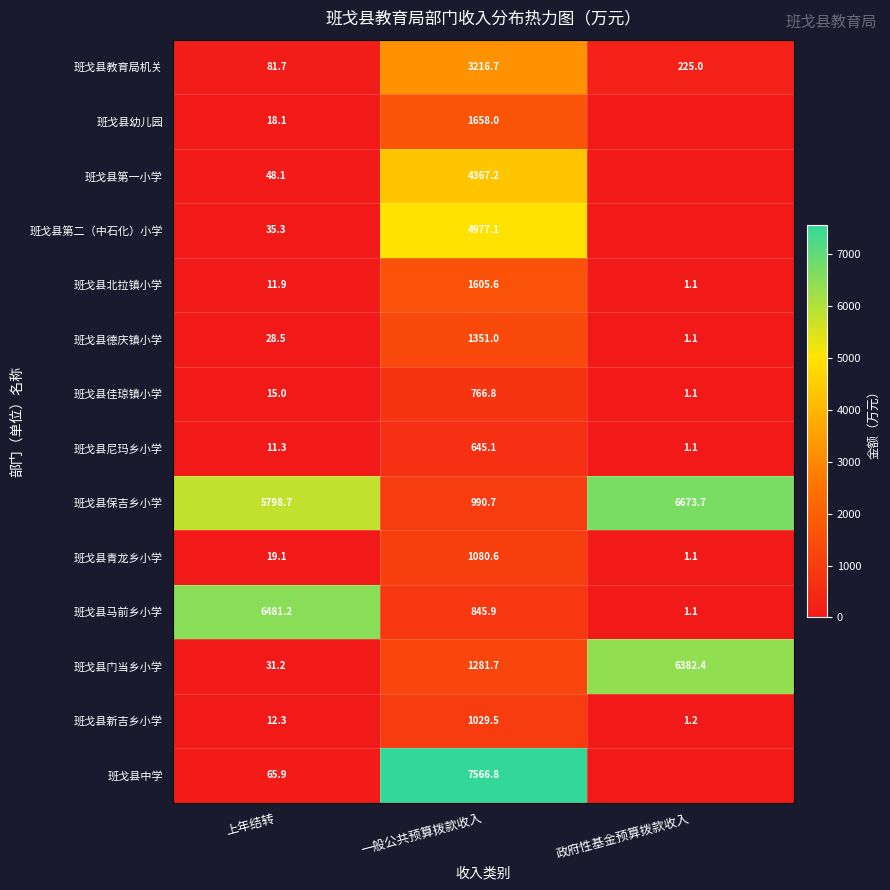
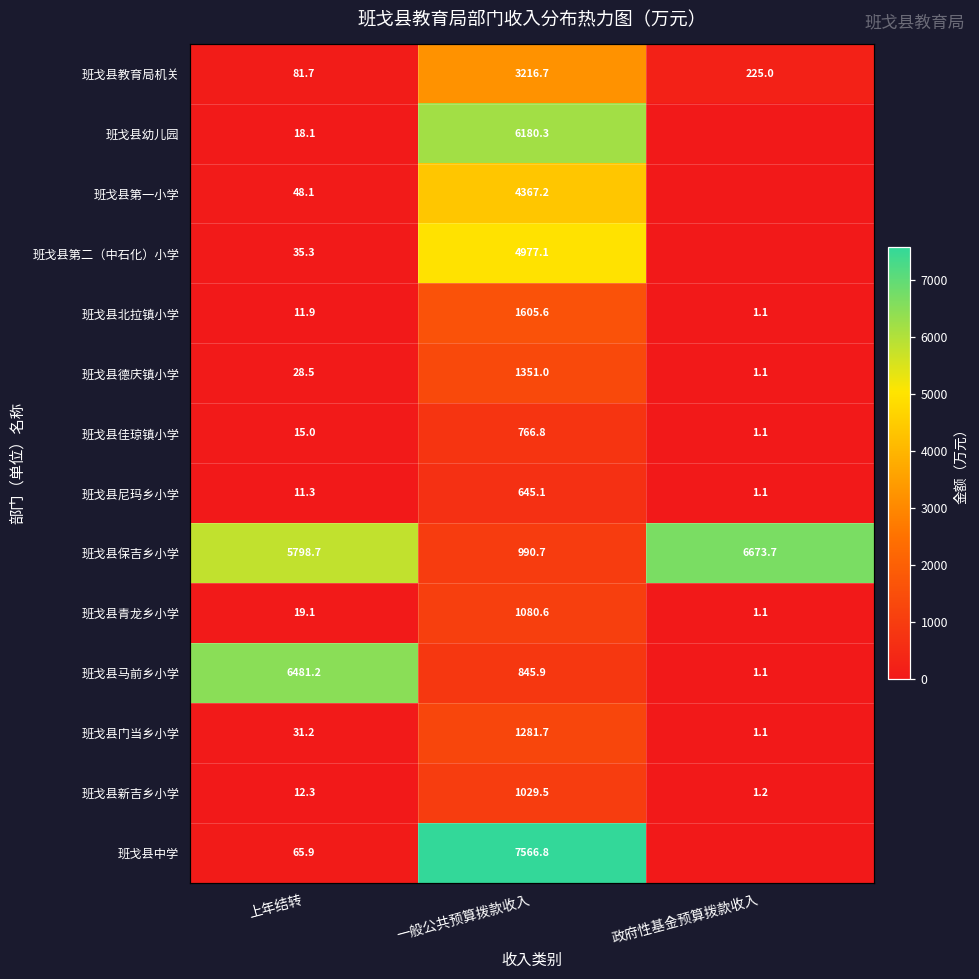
  {
    "班戈县教育局机关": {
      "上年结转": 81.7,
      "一般公共预算拨款收入": 3216.7,
      "政府性基金预算拨款收入": 225.0
    },
    "班戈县幼儿园": {
      "上年结转": 18.1,
-     "一般公共预算拨款收入": 1658.0
+     "一般公共预算拨款收入": 6180.3
    },
    "班戈县第一小学": {
      "上年结转": 48.1,
      "一般公共预算拨款收入": 4367.2
    },
    "班戈县第二（中石化）小学": {
      "上年结转": 35.3,
      "一般公共预算拨款收入": 4977.1
    },
    "班戈县北拉镇小学": {
      "上年结转": 11.9,
      "一般公共预算拨款收入": 1605.6,
      "政府性基金预算拨款收入": 1.1
    },
    "班戈县德庆镇小学": {
      "上年结转": 28.5,
      "一般公共预算拨款收入": 1351.0,
      "政府性基金预算拨款收入": 1.1
    },
    "班戈县佳琼镇小学": {
      "上年结转": 15.0,
      "一般公共预算拨款收入": 766.8,
      "政府性基金预算拨款收入": 1.1
    },
    "班戈县尼玛乡小学": {
      "上年结转": 11.3,
      "一般公共预算拨款收入": 645.1,
      "政府性基金预算拨款收入": 1.1
    },
    "班戈县保吉乡小学": {
      "上年结转": 5798.7,
      "一般公共预算拨款收入": 990.7,
      "政府性基金预算拨款收入": 6673.7
    },
    "班戈县青龙乡小学": {
      "上年结转": 19.1,
      "一般公共预算拨款收入": 1080.6,
      "政府性基金预算拨款收入": 1.1
    },
    "班戈县马前乡小学": {
      "上年结转": 6481.2,
      "一般公共预算拨款收入": 845.9,
      "政府性基金预算拨款收入": 1.1
    },
    "班戈县门当乡小学": {
      "上年结转": 31.2,
      "一般公共预算拨款收入": 1281.7,
-     "政府性基金预算拨款收入": 6382.4
+     "政府性基金预算拨款收入": 1.1
    },
    "班戈县新吉乡小学": {
      "上年结转": 12.3,
      "一般公共预算拨款收入": 1029.5,
      "政府性基金预算拨款收入": 1.2
    },
    "班戈县中学": {
      "上年结转": 65.9,
      "一般公共预算拨款收入": 7566.8
    }
  }
